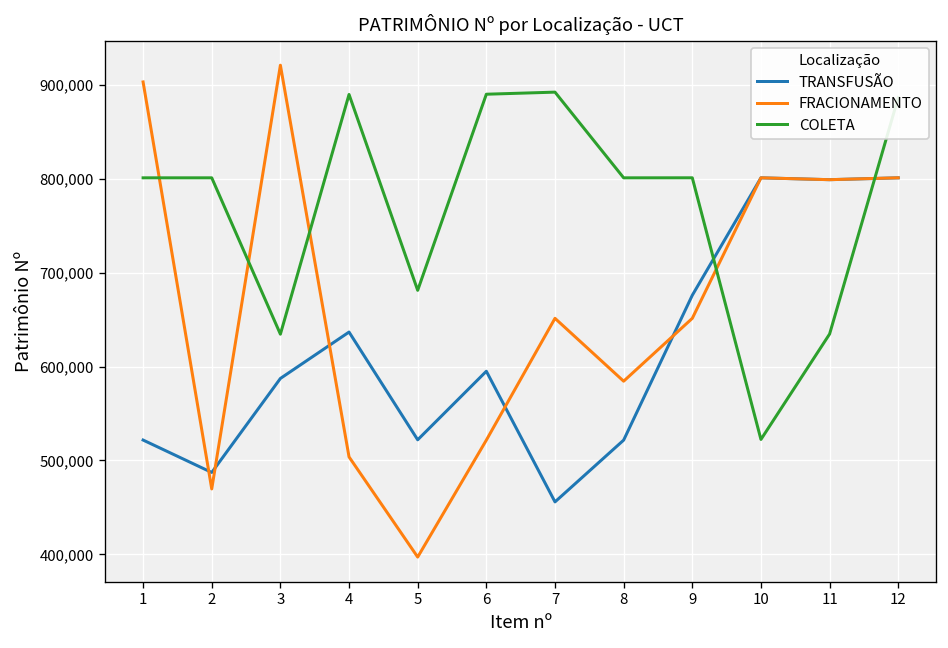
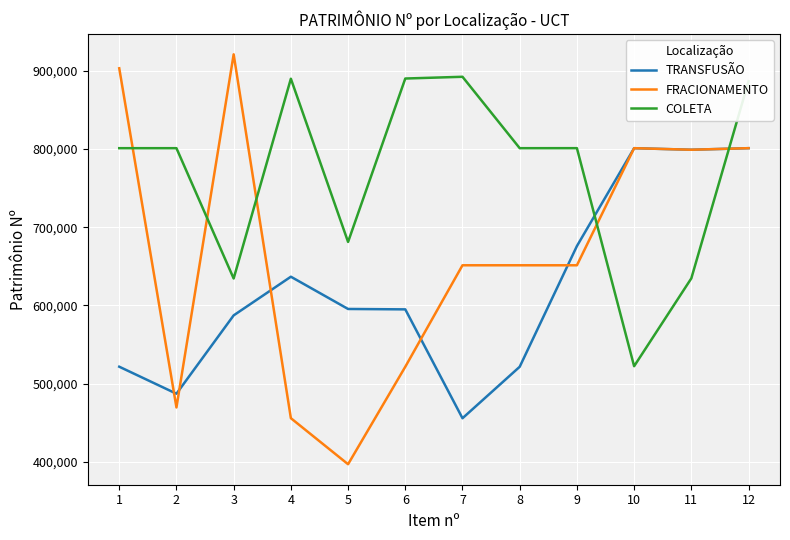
  {
    "TRANSFUSÃO": {
      "1": "520,000",
      "2": "490,000",
      "3": "590,000",
      "4": "640,000",
-     "5": "520,000",
+     "5": "600,000",
      "6": "600,000",
      "7": "460,000",
      "8": "520,000",
      "9": "680,000"
    },
    "FRACIONAMENTO": {
      "1": "900,000",
      "2": "470,000",
      "3": "920,000",
-     "4": "500,000",
+     "4": "460,000",
      "5": "400,000",
      "6": "520,000",
      "7": "650,000",
-     "8": "580,000",
+     "8": "650,000",
      "9": "650,000"
    },
    "COLETA": {
      "1": "800,000",
      "2": "800,000",
      "3": "630,000",
      "4": "890,000",
      "5": "680,000",
      "6": "890,000",
      "7": "890,000",
      "8": "800,000",
      "9": "800,000",
      "10": "520,000",
      "11": "630,000"
    }
  }
